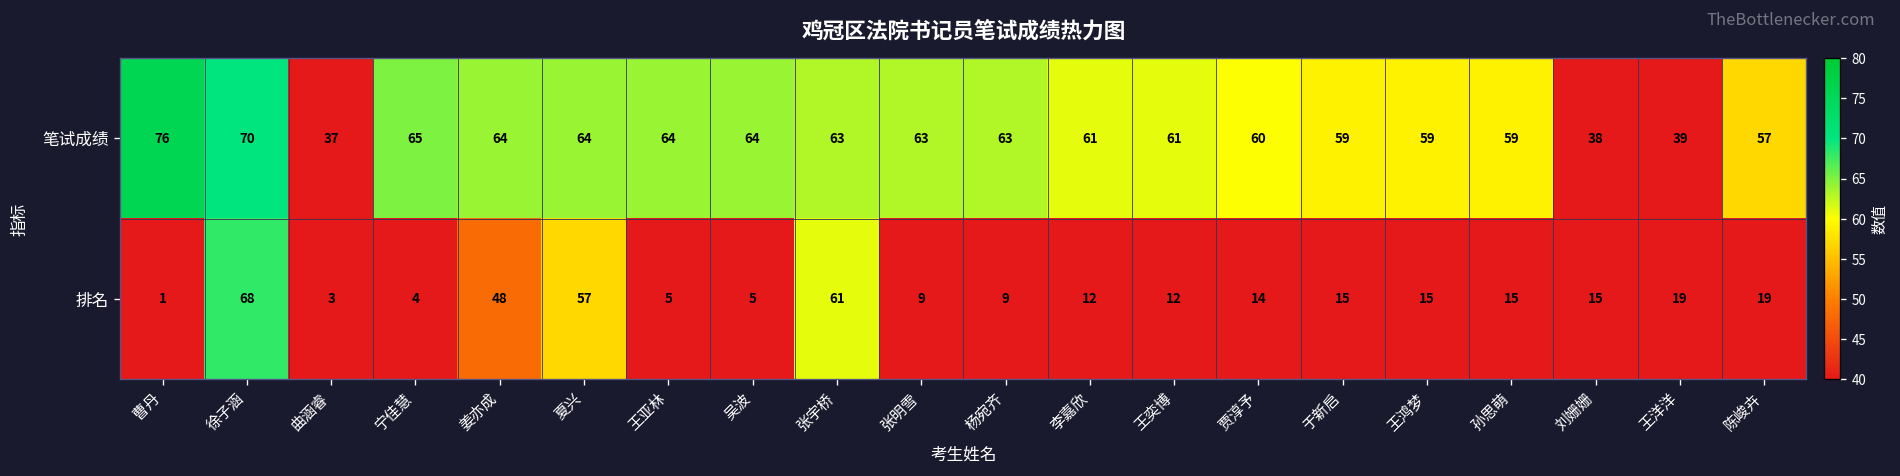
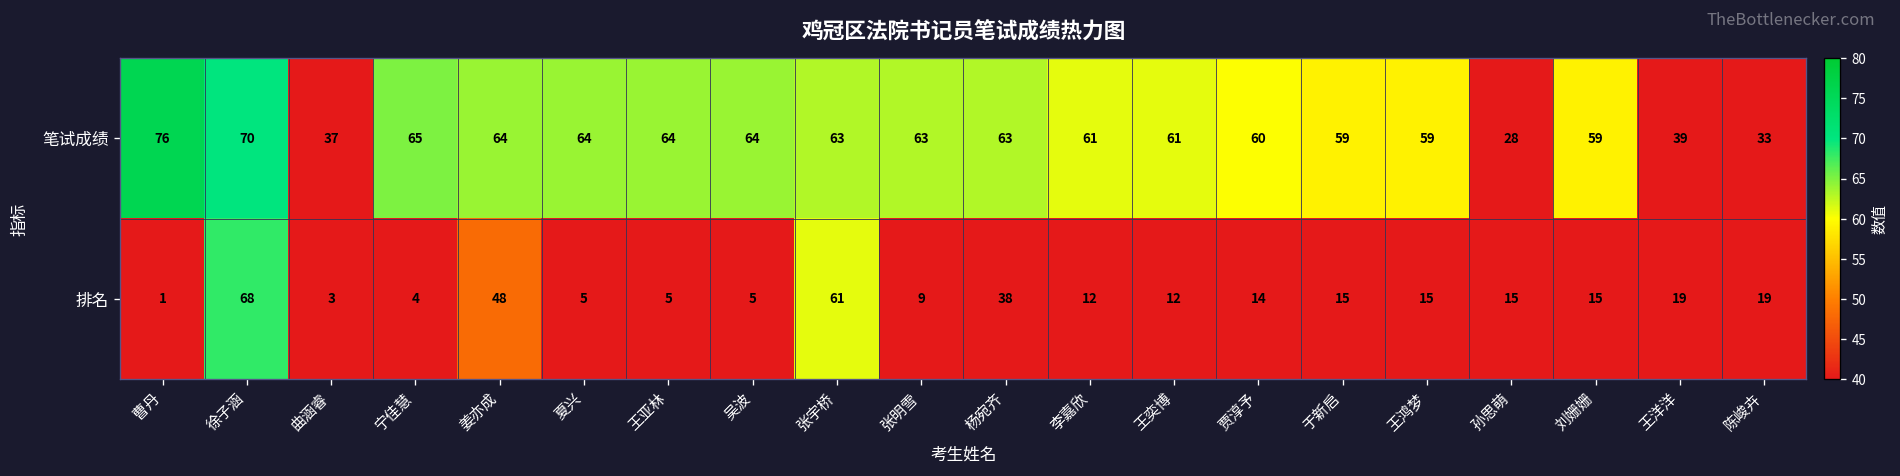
  {
    "笔试成绩": {
      "曹丹": 76,
      "徐子涵": 70,
      "曲涵睿": 37,
      "宁佳慧": 65,
      "姜亦成": 64,
      "夏兴": 64,
      "王亚林": 64,
      "吴波": 64,
      "张宇桥": 63,
      "张明雪": 63,
      "杨宛齐": 63,
      "李嘉欣": 61,
      "王奕博": 61,
      "贾淳予": 60,
      "于新启": 59,
      "王鸿梦": 59,
-     "孙思萌": 59,
-     "刘姗姗": 38,
+     "孙思萌": 28,
+     "刘姗姗": 59,
      "王洋洋": 39,
-     "陈峻卉": 57
+     "陈峻卉": 33
    },
    "排名": {
      "曹丹": 1,
      "徐子涵": 68,
      "曲涵睿": 3,
      "宁佳慧": 4,
      "姜亦成": 48,
-     "夏兴": 57,
+     "夏兴": 5,
      "王亚林": 5,
      "吴波": 5,
      "张宇桥": 61,
      "张明雪": 9,
-     "杨宛齐": 9,
+     "杨宛齐": 38,
      "李嘉欣": 12,
      "王奕博": 12,
      "贾淳予": 14,
      "于新启": 15,
      "王鸿梦": 15,
      "孙思萌": 15,
      "刘姗姗": 15,
      "王洋洋": 19,
      "陈峻卉": 19
    }
  }
